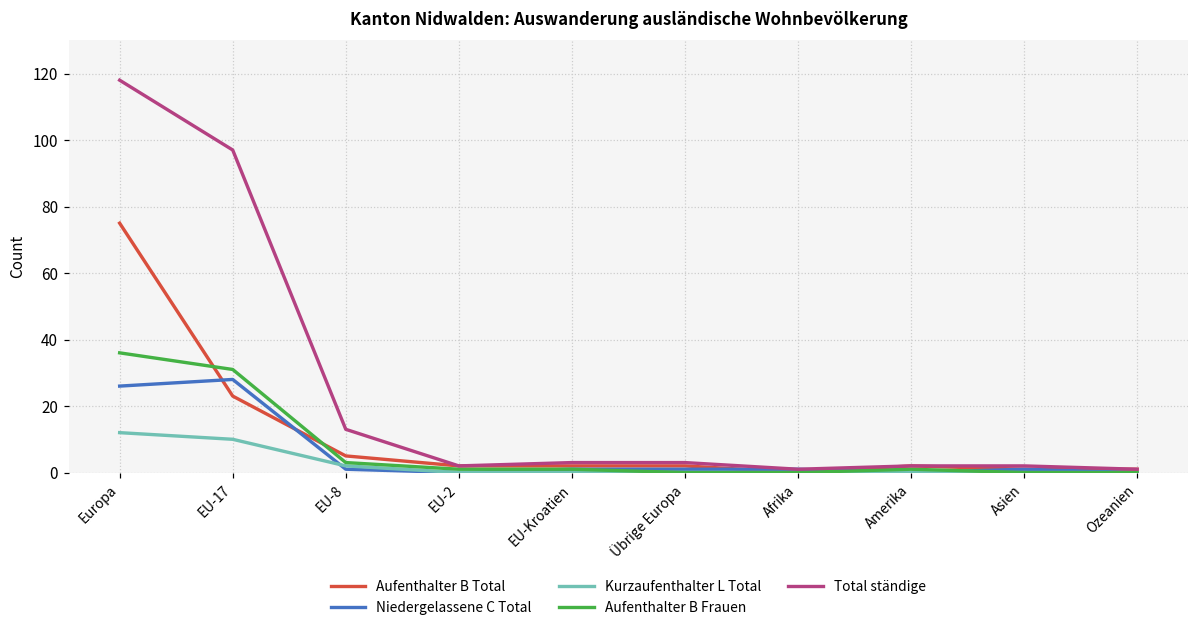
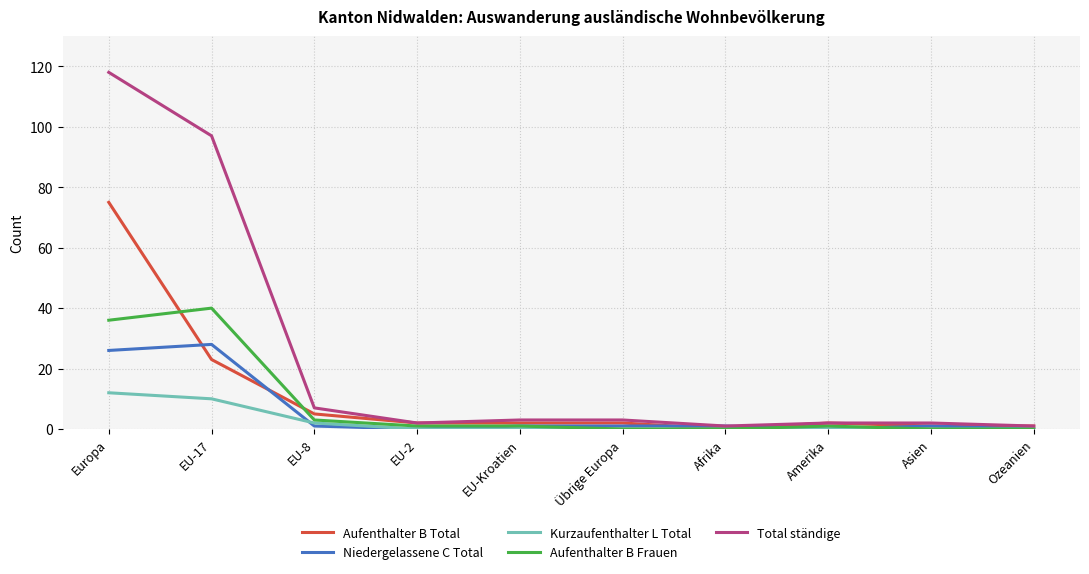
  {
    "Aufenthalter B Total": {
      "Europa": 75,
      "EU-17": 23,
      "EU-8": 5,
      "EU-Kroatien": 2,
      "Übrige Europa": 2
    },
    "Niedergelassene C Total": {
      "Europa": 26,
      "EU-17": 28,
      "EU-8": 1,
      "Übrige Europa": 1
    },
    "Kurzaufenthalter L Total": {
      "Europa": 12,
      "EU-17": 10,
      "EU-8": 2,
      "EU-Kroatien": 0
    },
    "Aufenthalter B Frauen": {
      "Europa": 36,
-     "EU-17": 31,
+     "EU-17": 40,
      "EU-8": 3,
      "EU-2": 1,
      "Amerika": 1
    },
    "Total ständige": {
      "Europa": 118,
      "EU-17": 97,
-     "EU-8": 13,
+     "EU-8": 7,
      "EU-Kroatien": 3,
      "Übrige Europa": 3,
      "Asien": 2
    }
  }
